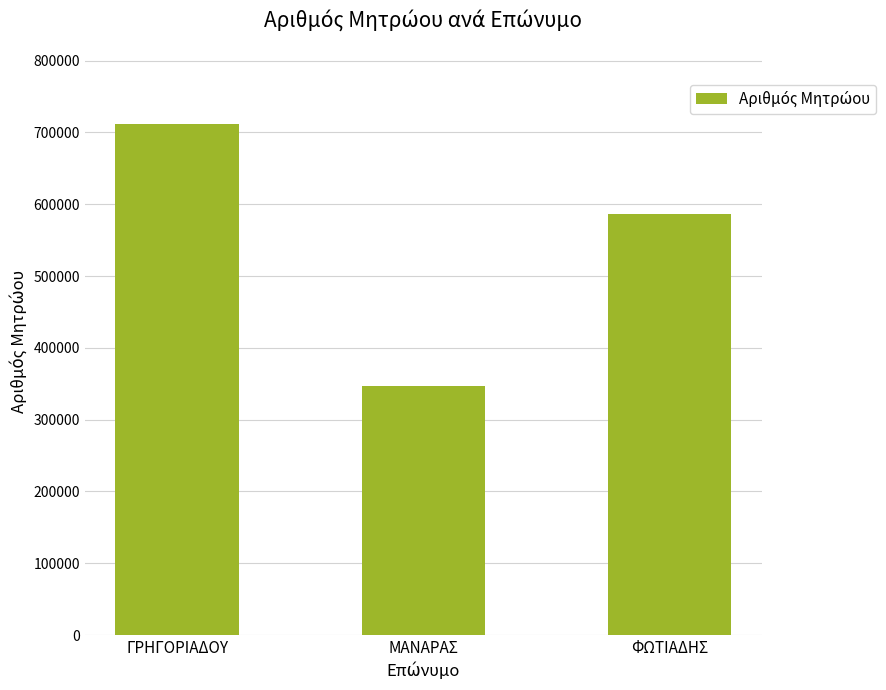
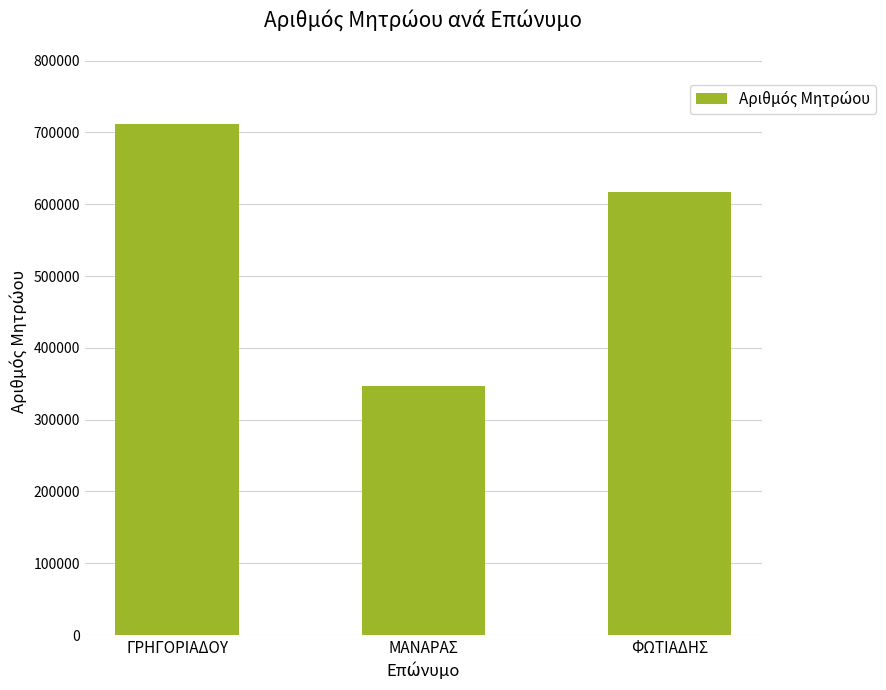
  {
    "ΓΡΗΓΟΡΙΑΔΟΥ": 710000,
    "ΜΑΝΑΡΑΣ": 350000,
-   "ΦΩΤΙΑΔΗΣ": 590000
+   "ΦΩΤΙΑΔΗΣ": 620000
  }
